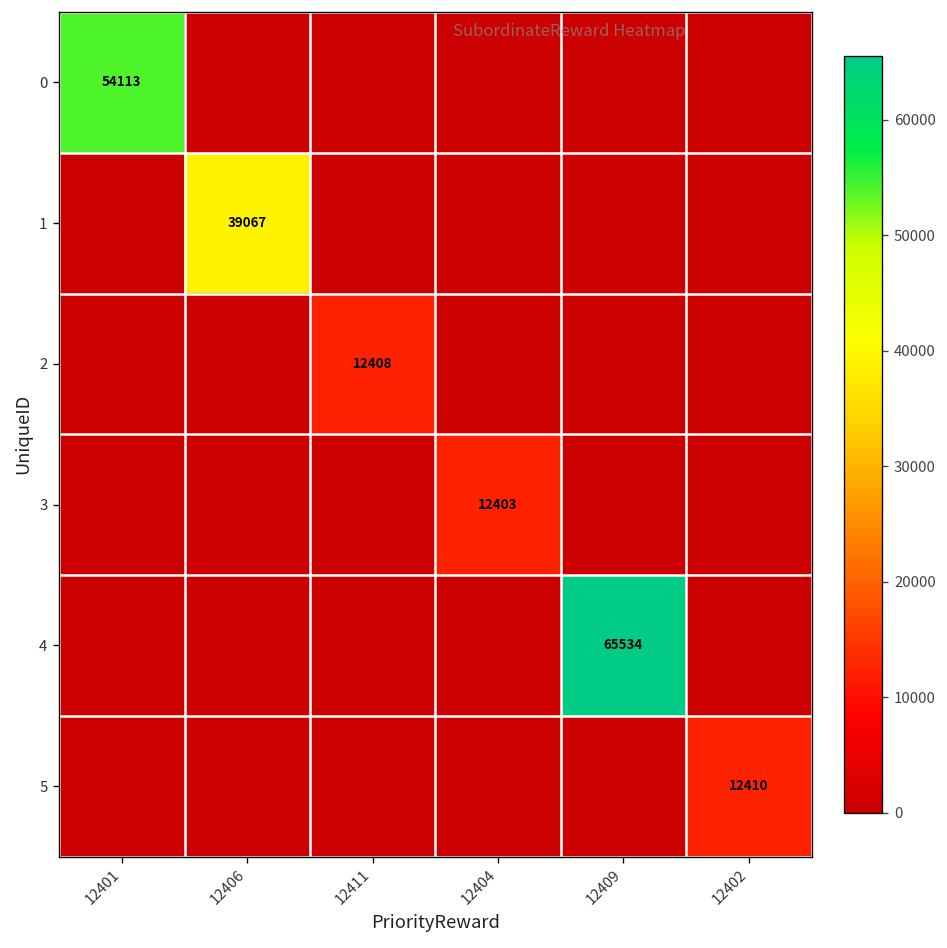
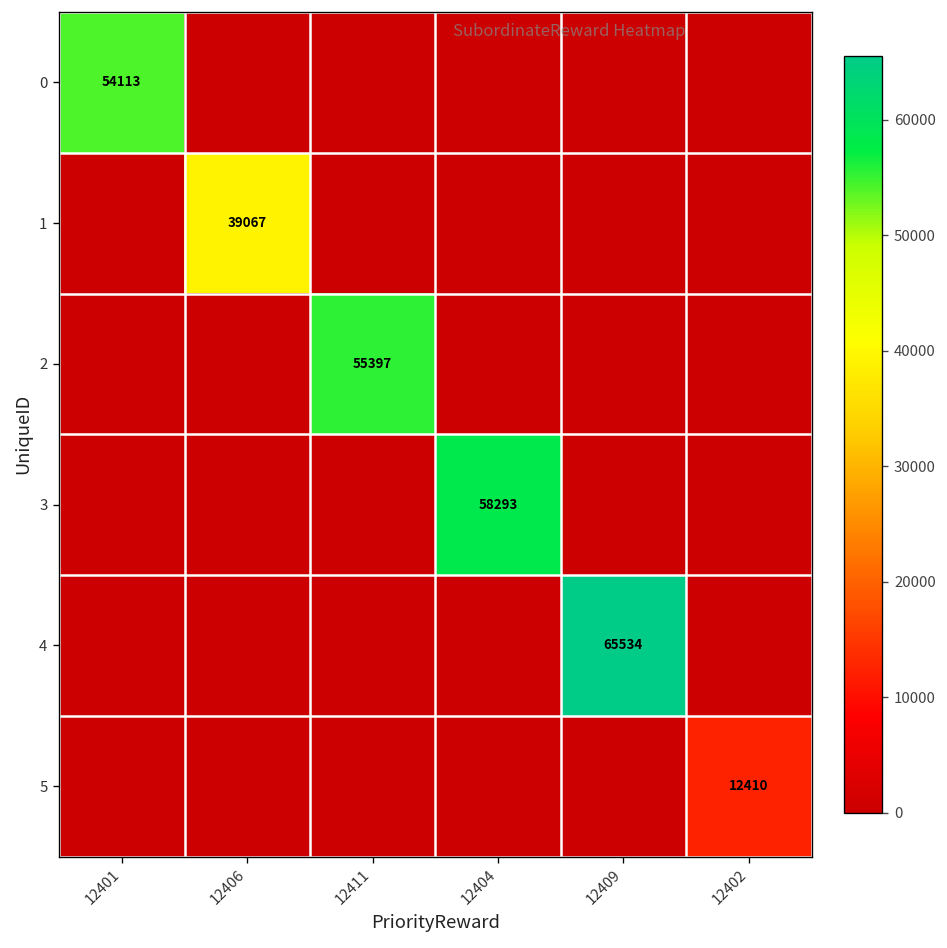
  {
    "0": {
      "12401": 54113
    },
    "1": {
      "12406": 39067
    },
    "2": {
-     "12411": 12408
+     "12411": 55397
    },
    "3": {
-     "12404": 12403
+     "12404": 58293
    },
    "4": {
      "12409": 65534
    },
    "5": {
      "12402": 12410
    }
  }
